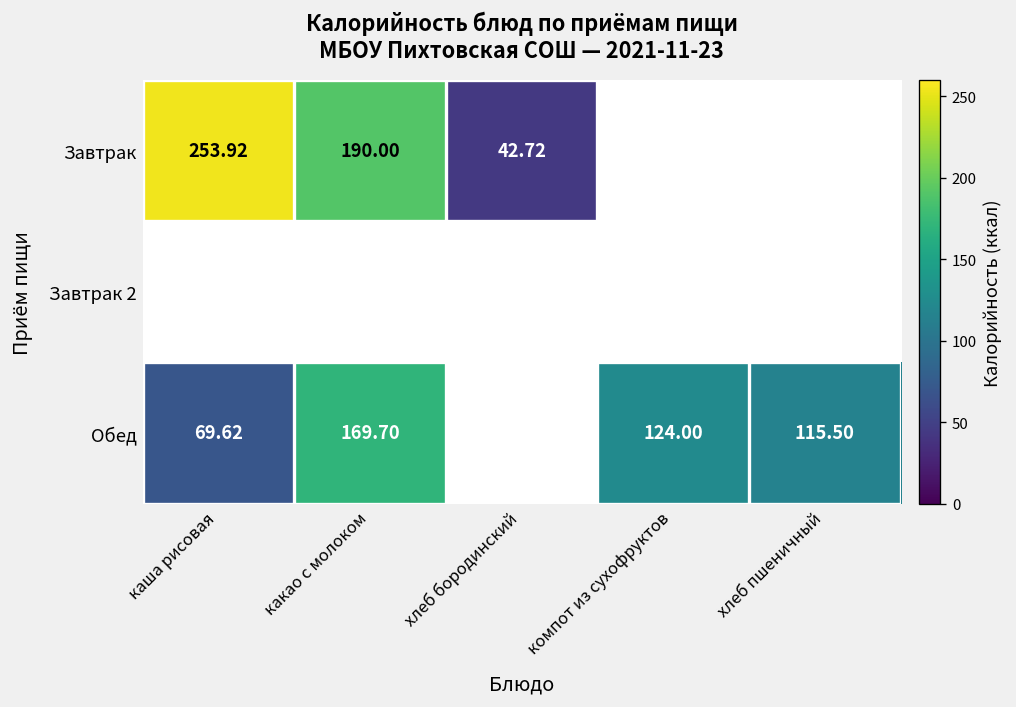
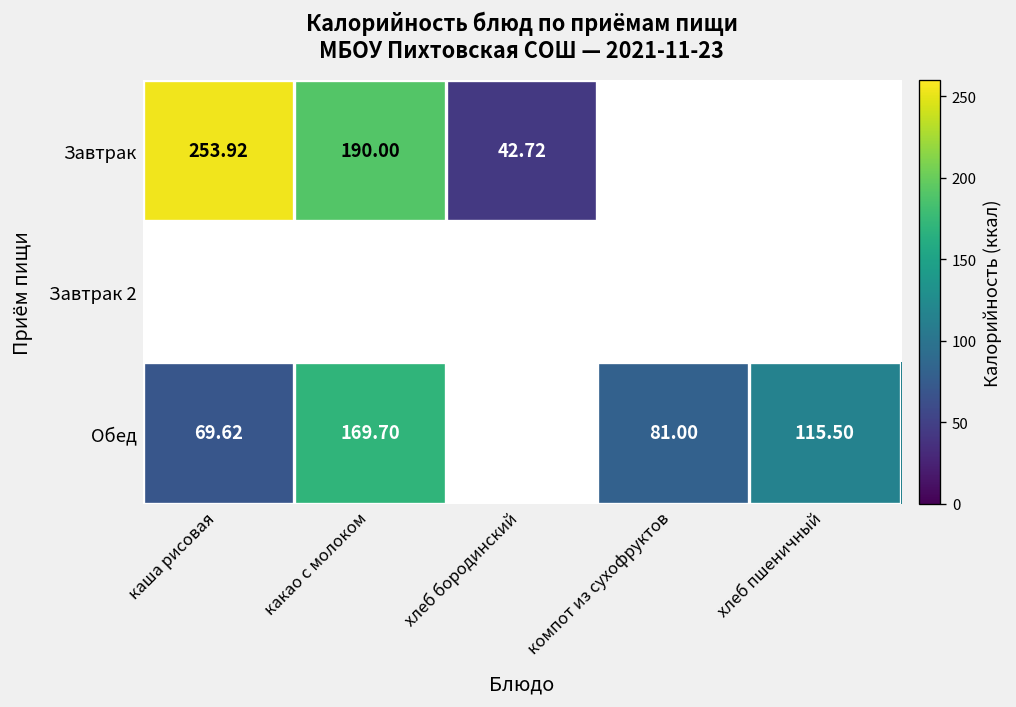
  {
    "Завтрак": {
      "каша рисовая": 253.92,
      "какао с молоком": 190.00,
      "хлеб бородинский": 42.72
    },
    "Обед": {
      "каша рисовая": 69.62,
      "какао с молоком": 169.70,
-     "компот из сухофруктов": 124.00,
+     "компот из сухофруктов": 81.00,
      "хлеб пшеничный": 115.50
    }
  }
